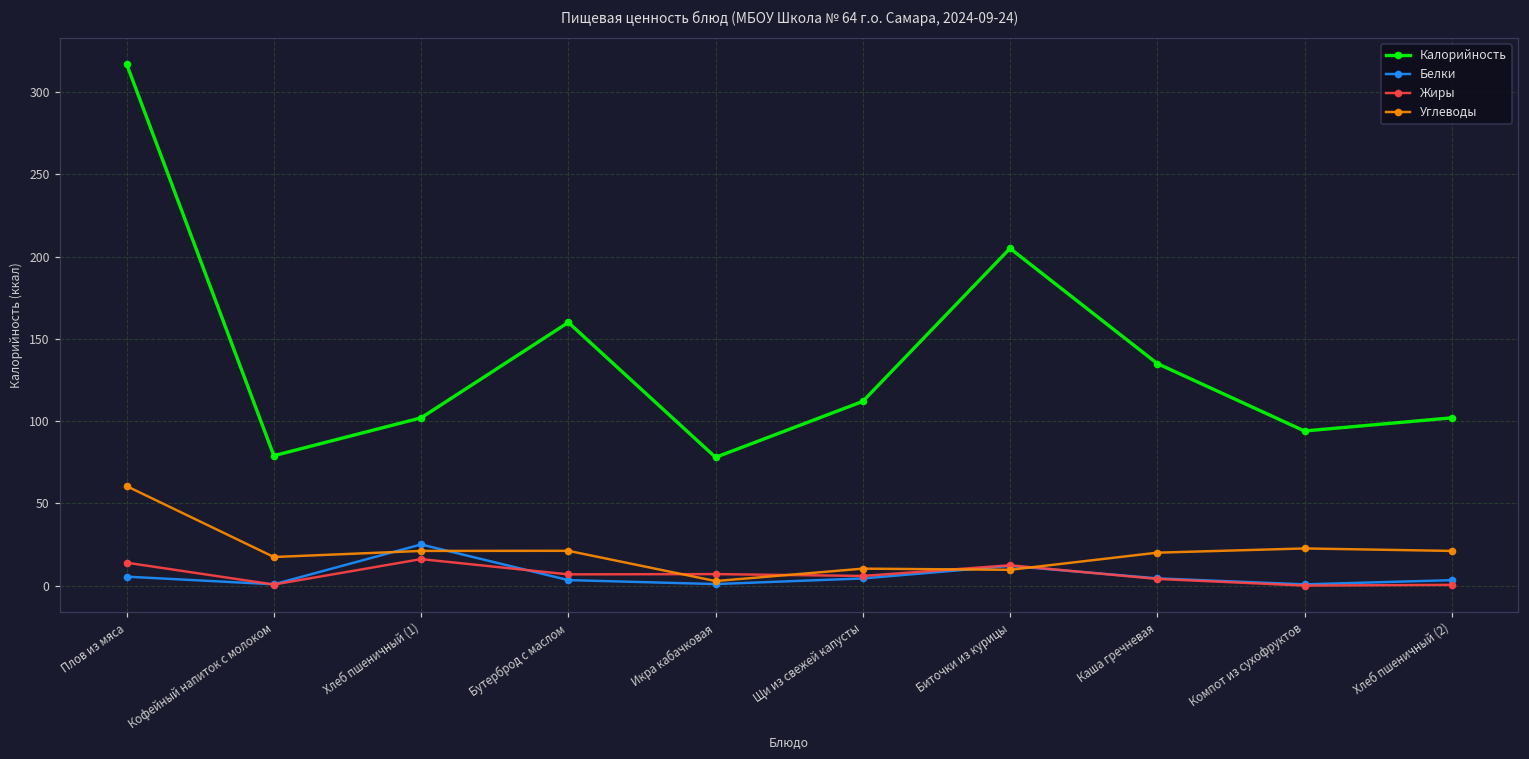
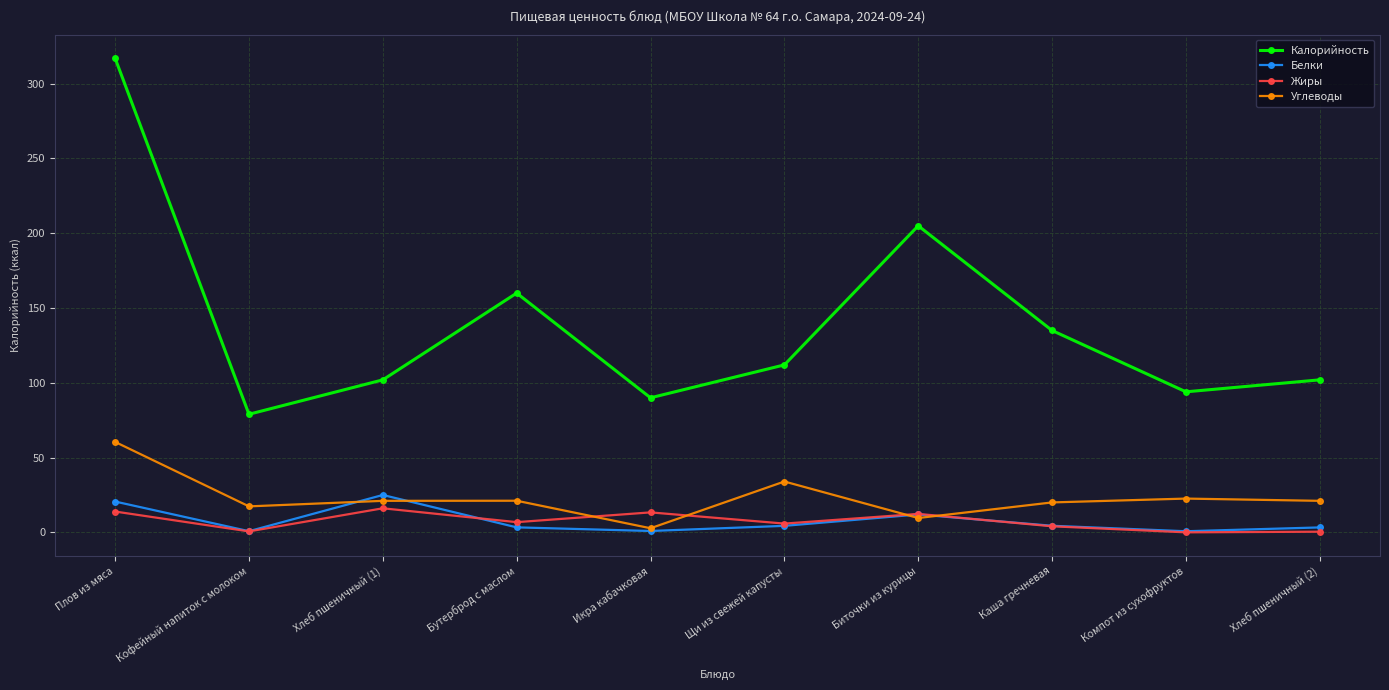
  {
    "Калорийность": {
      "Плов из мяса": 317,
      "Кофейный напиток с молоком": 79,
      "Хлеб пшеничный (1)": 102,
      "Бутерброд с маслом": 160,
-     "Икра кабачковая": 78,
+     "Икра кабачковая": 90,
      "Щи из свежей капусты": 112,
      "Биточки из курицы": 205,
      "Каша гречневая": 135,
      "Компот из сухофруктов": 94,
      "Хлеб пшеничный (2)": 102
    },
    "Белки": {
-     "Плов из мяса": 5,
+     "Плов из мяса": 21,
      "Хлеб пшеничный (1)": 25,
      "Бутерброд с маслом": 3,
      "Икра кабачковая": 1,
      "Хлеб пшеничный (2)": 3
    },
    "Жиры": {
      "Плов из мяса": 14,
      "Хлеб пшеничный (1)": 16,
      "Бутерброд с маслом": 7,
-     "Икра кабачковая": 7,
+     "Икра кабачковая": 13,
      "Хлеб пшеничный (2)": 0
    },
    "Углеводы": {
      "Плов из мяса": 61,
      "Кофейный напиток с молоком": 17,
      "Хлеб пшеничный (1)": 21,
      "Бутерброд с маслом": 21,
      "Икра кабачковая": 3,
-     "Щи из свежей капусты": 10,
+     "Щи из свежей капусты": 34,
      "Биточки из курицы": 10,
      "Каша гречневая": 20,
      "Компот из сухофруктов": 23,
      "Хлеб пшеничный (2)": 21
    }
  }
